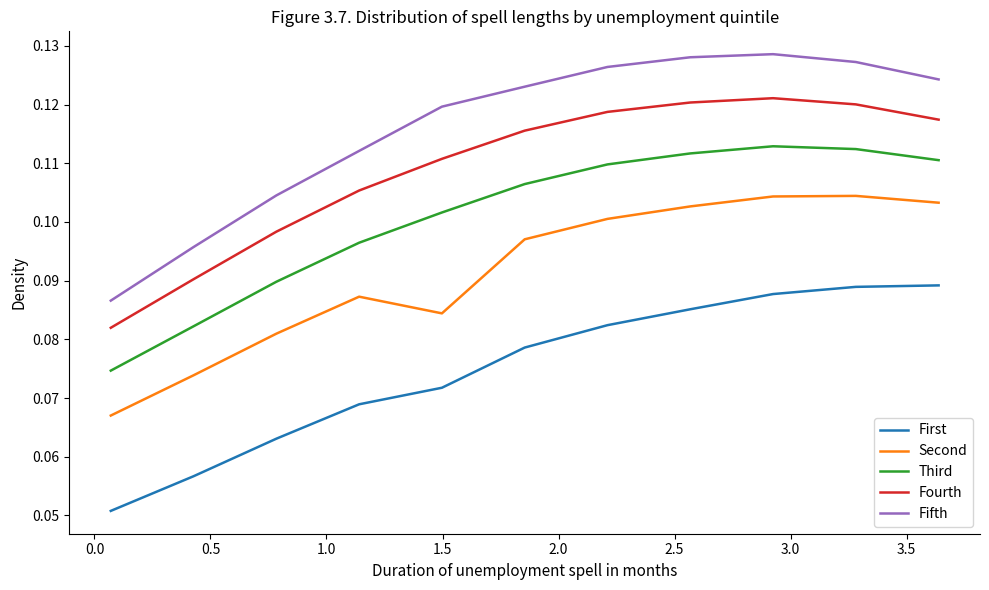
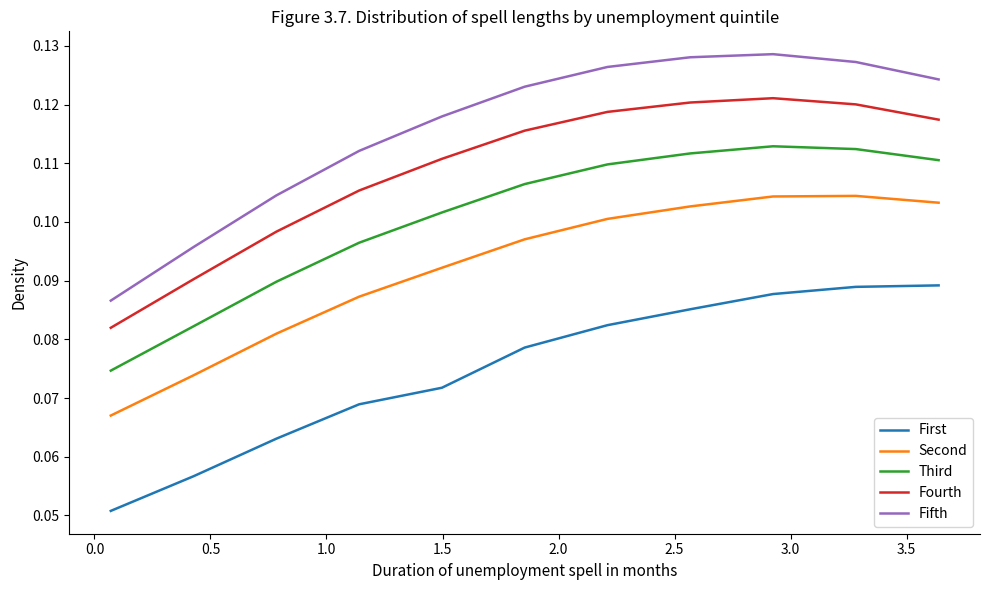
  {
    "First": {
      "1.5": 0.072
    },
    "Second": {
-     "1.5": 0.084
+     "1.5": 0.092
    },
    "Third": {
      "1.5": 0.102
    },
    "Fourth": {
      "1.5": 0.111
    },
    "Fifth": {
-     "1.5": 0.120
+     "1.5": 0.118
    }
  }
